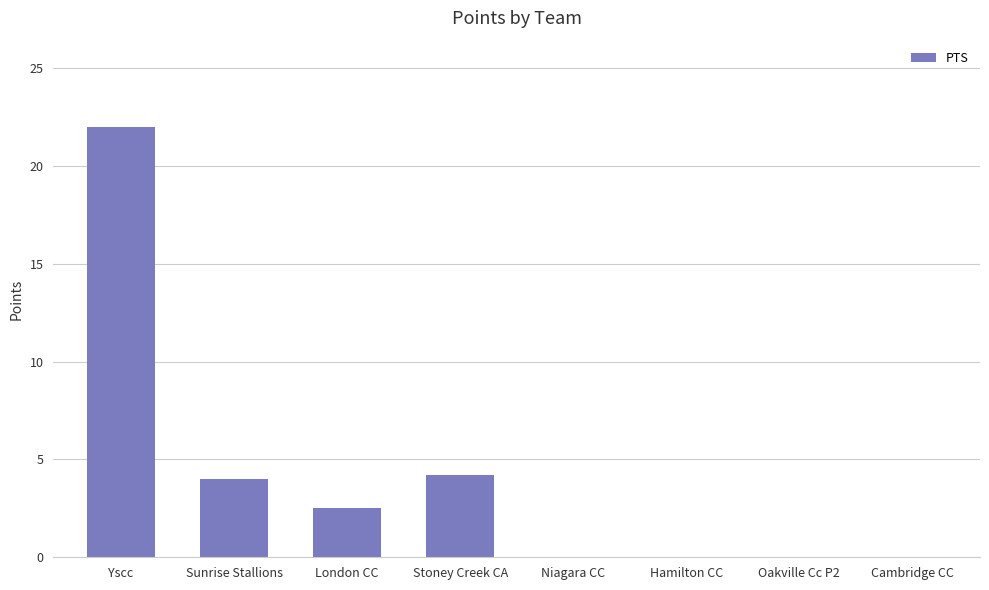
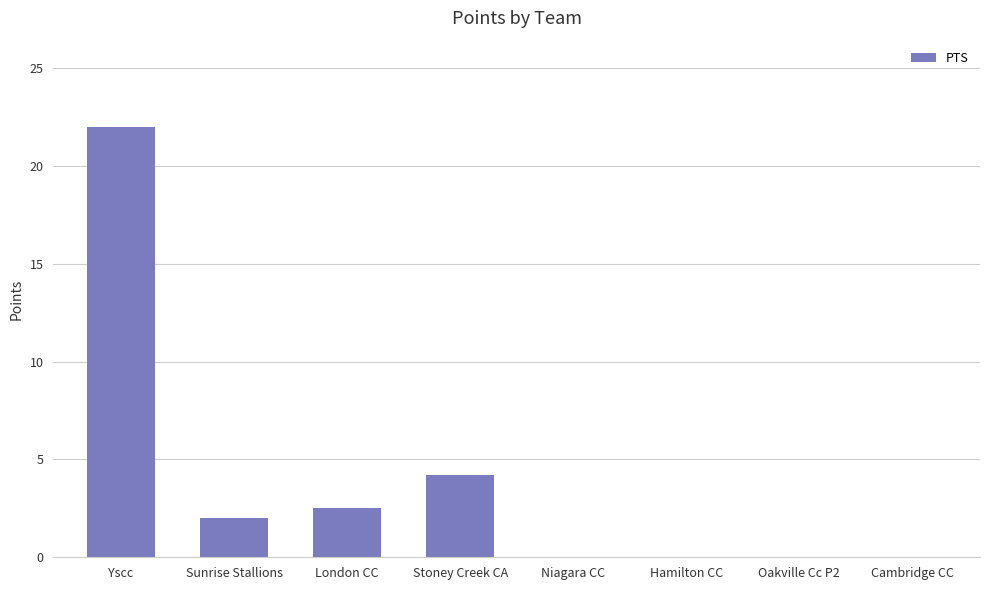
  {
    "Yscc": 22,
-   "Sunrise Stallions": 4,
+   "Sunrise Stallions": 2,
    "London CC": 2.5,
    "Stoney Creek CA": 4.2,
    "Niagara CC": 0,
    "Hamilton CC": 0,
    "Oakville Cc P2": 0,
    "Cambridge CC": 0
  }
